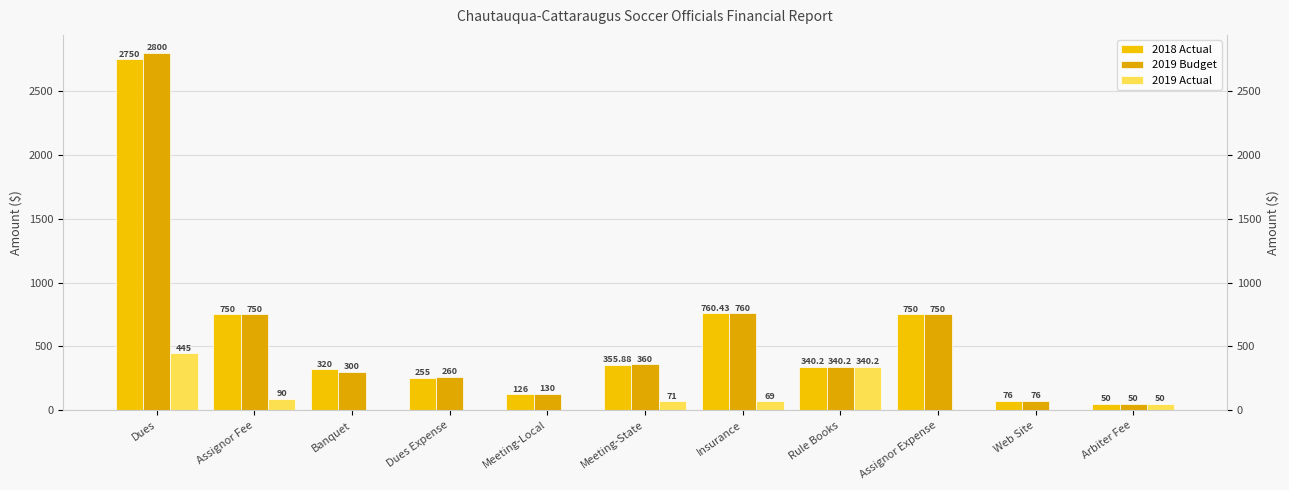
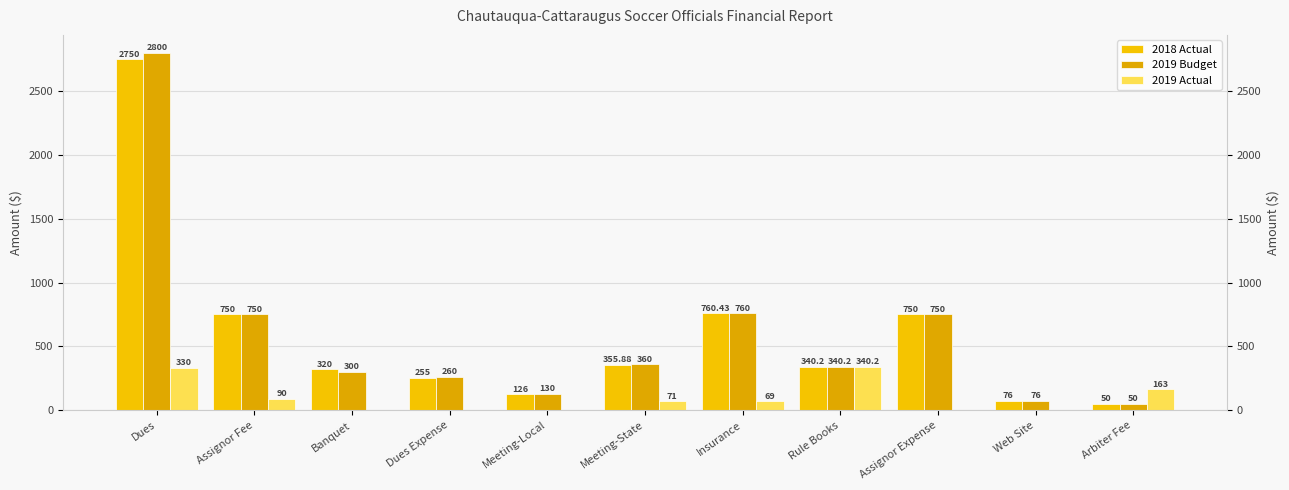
  {
    "2019 Actual": {
-     "Dues": 445,
+     "Dues": 330,
      "Assignor Fee": 90,
      "Meeting-State": 71,
      "Insurance": 69,
      "Rule Books": 340.2,
-     "Arbiter Fee": 50
+     "Arbiter Fee": 163
    }
  }
